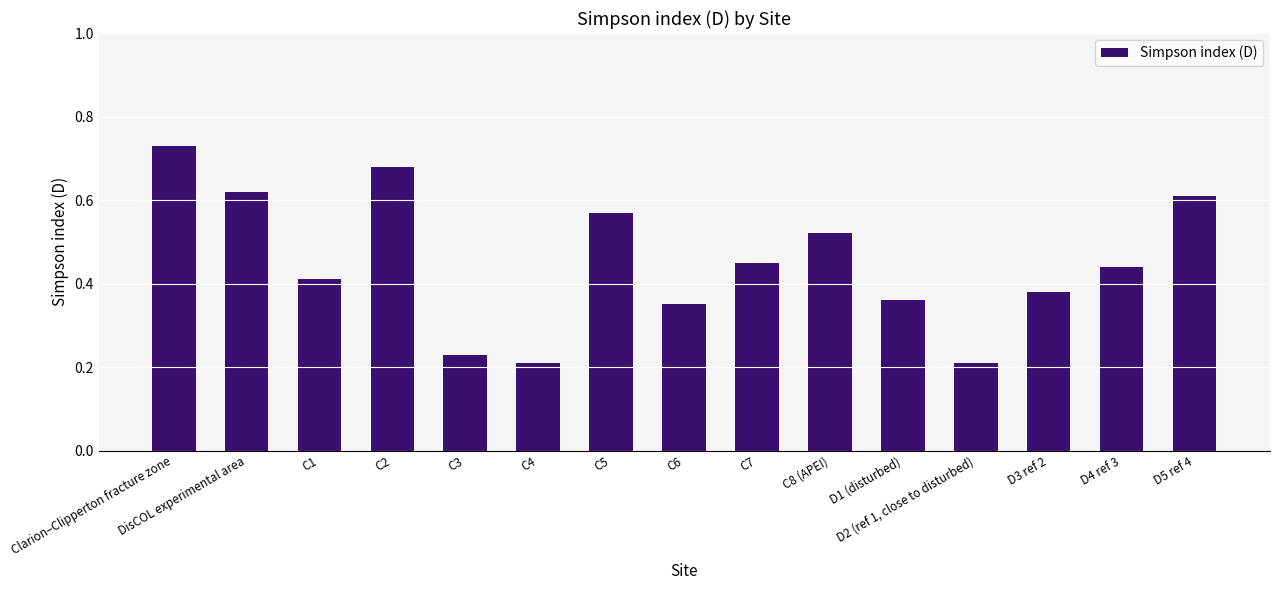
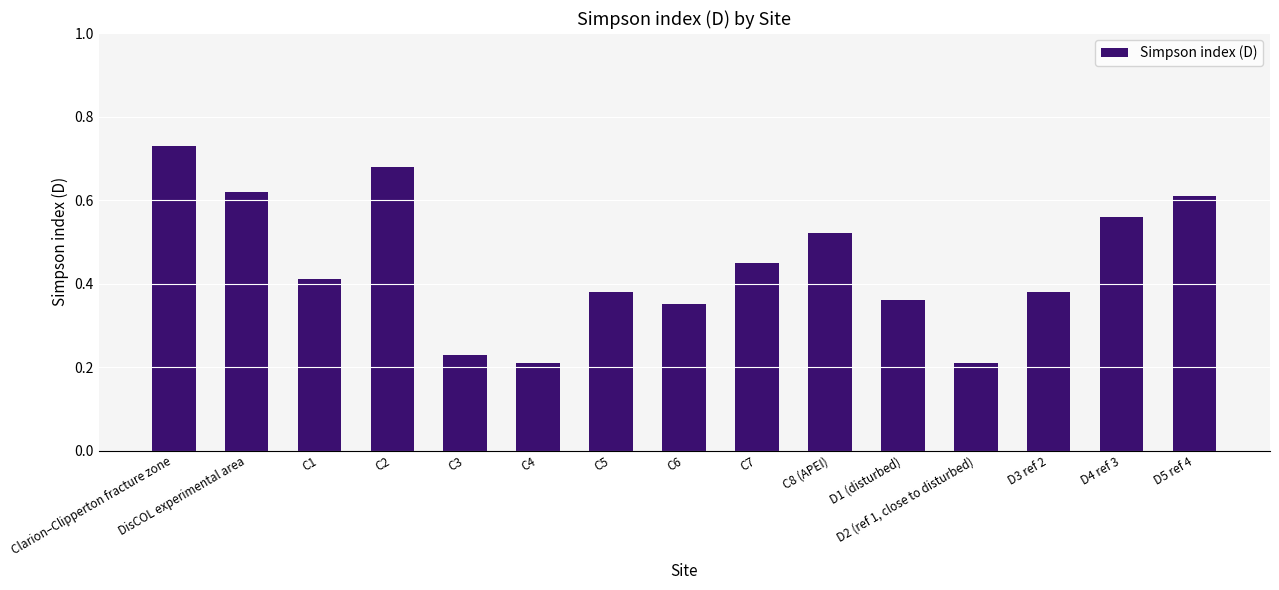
  {
    "Clarion–Clipperton fracture zone": 0.73,
    "DisCOL experimental area": 0.62,
    "C1": 0.41,
    "C2": 0.68,
    "C3": 0.23,
    "C4": 0.21,
-   "C5": 0.57,
+   "C5": 0.38,
    "C6": 0.35,
    "C7": 0.45,
    "C8 (APEI)": 0.52,
    "D1 (disturbed)": 0.36,
    "D2 (ref 1, close to disturbed)": 0.21,
    "D3 ref 2": 0.38,
-   "D4 ref 3": 0.44,
+   "D4 ref 3": 0.56,
    "D5 ref 4": 0.61
  }
